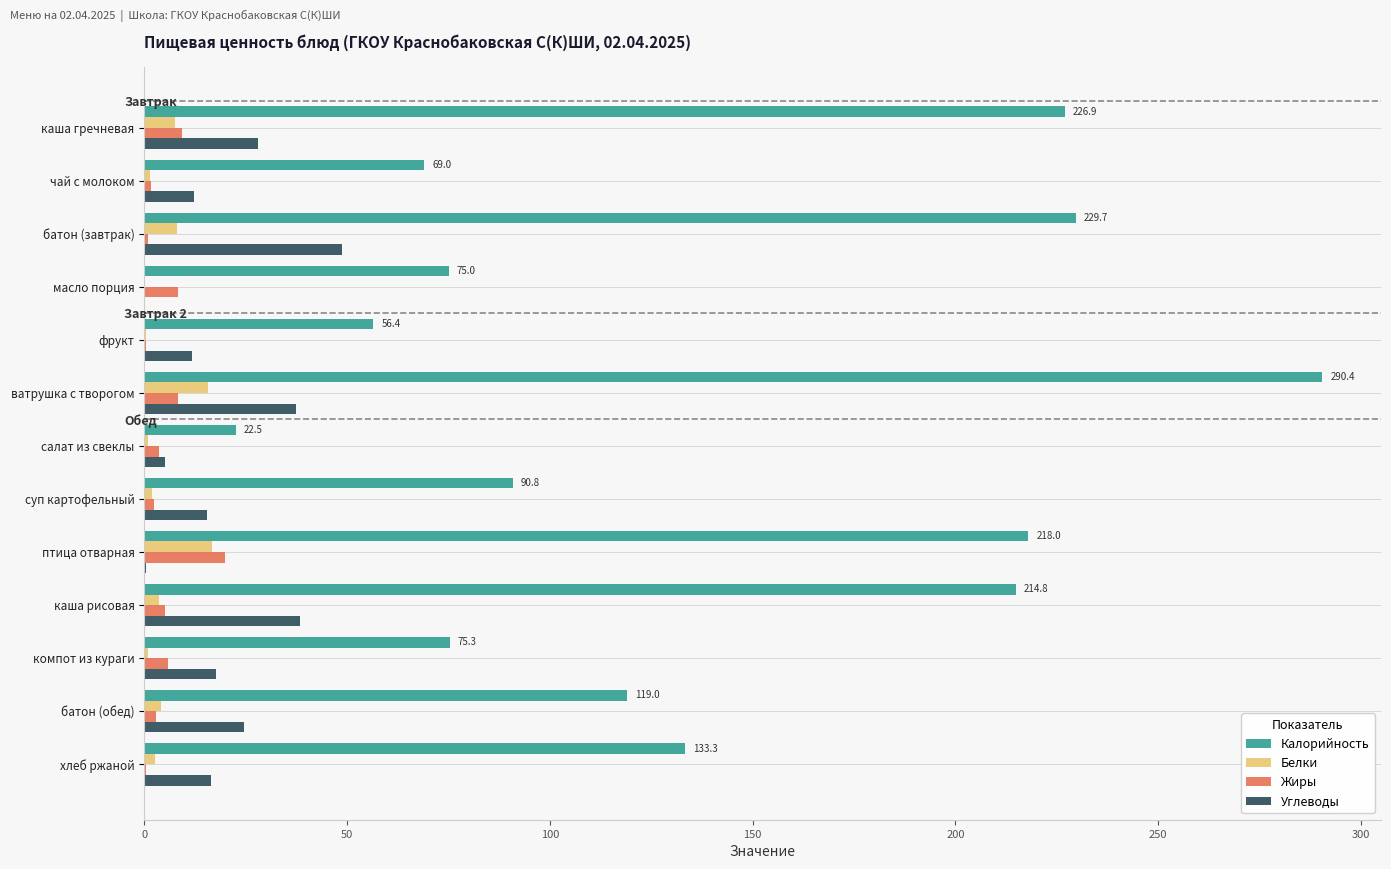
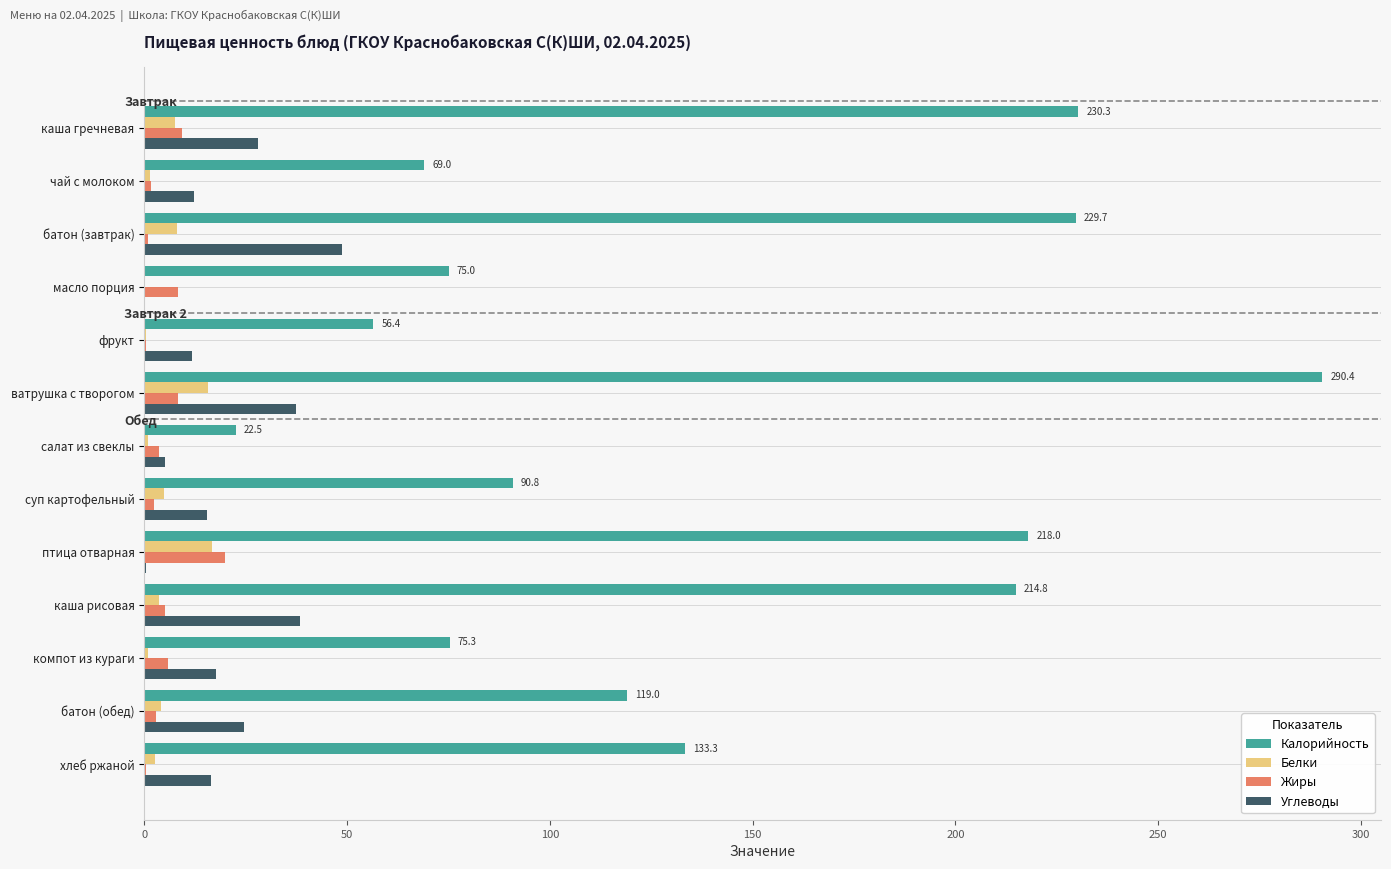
  {
    "Калорийность": {
-     "каша гречневая": 226.9,
+     "каша гречневая": 230.3,
      "чай с молоком": 69.0,
      "батон (завтрак)": 229.7,
      "масло порция": 75.0,
      "фрукт": 56.4,
      "ватрушка с творогом": 290.4,
      "салат из свеклы": 22.5,
      "суп картофельный": 90.8,
      "птица отварная": 218.0,
      "каша рисовая": 214.8,
      "компот из кураги": 75.3,
      "батон (обед)": 119.0,
      "хлеб ржаной": 133.3
    },
    "Белки": {
      "каша гречневая": 8,
      "чай с молоком": 2,
      "батон (завтрак)": 8,
      "ватрушка с творогом": 16,
      "салат из свеклы": 1,
-     "суп картофельный": 2,
+     "суп картофельный": 5,
      "птица отварная": 17,
      "каша рисовая": 4,
      "компот из кураги": 1,
      "батон (обед)": 4,
      "хлеб ржаной": 3
    },
    "Жиры": {
      "каша гречневая": 9,
      "чай с молоком": 2,
      "батон (завтрак)": 1,
      "масло порция": 8,
      "ватрушка с творогом": 8,
      "салат из свеклы": 4,
      "суп картофельный": 2,
      "птица отварная": 20,
      "каша рисовая": 5,
      "компот из кураги": 6,
      "батон (обед)": 3
    },
    "Углеводы": {
      "каша гречневая": 28,
      "чай с молоком": 12,
      "батон (завтрак)": 49,
      "фрукт": 12,
      "ватрушка с творогом": 37,
      "салат из свеклы": 5,
      "суп картофельный": 16,
      "каша рисовая": 38,
      "компот из кураги": 18,
      "батон (обед)": 25,
      "хлеб ржаной": 16
    }
  }
